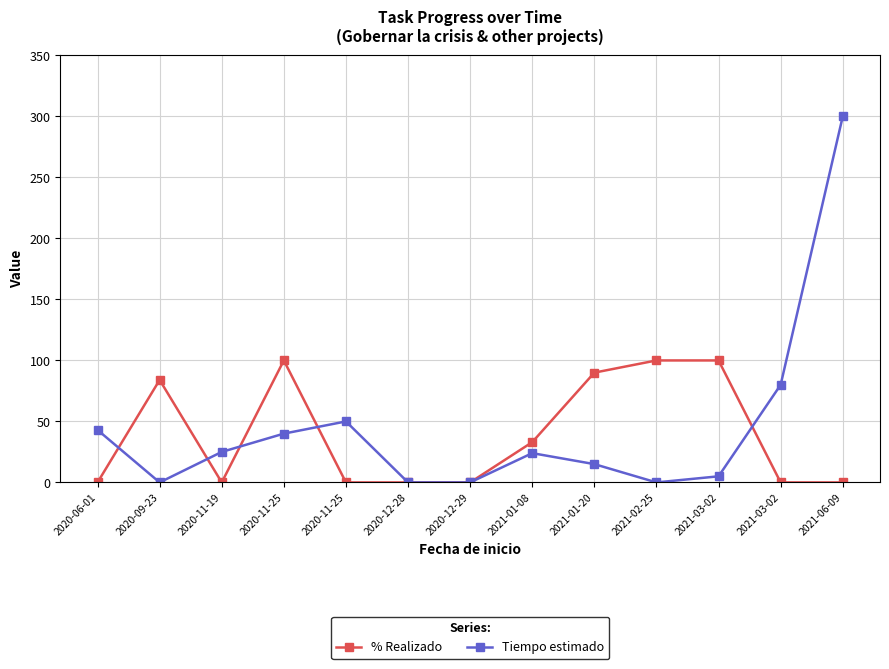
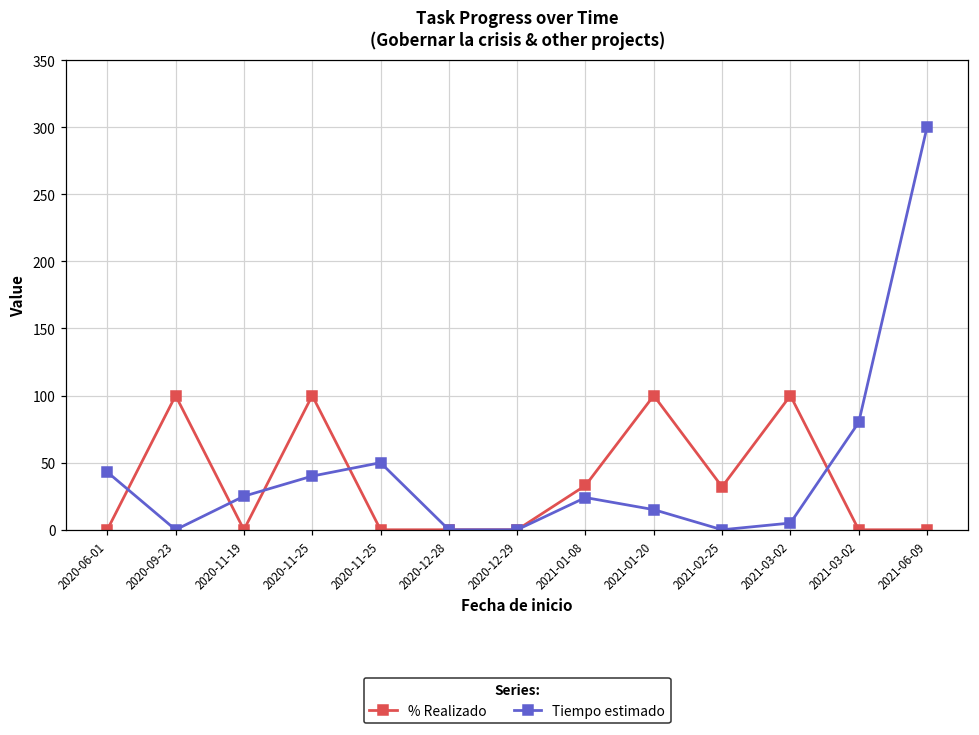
  {
    "% Realizado": {
      "2020-06-01": 0,
-     "2020-09-23": 84,
+     "2020-09-23": 100,
      "2020-11-19": 0,
      "2021-01-08": 33,
-     "2021-01-20": 90,
-     "2021-02-25": 100,
+     "2021-01-20": 100,
+     "2021-02-25": 32,
      "2021-06-09": 0
    },
    "Tiempo estimado": {
      "2020-06-01": 43,
      "2020-09-23": 0,
      "2020-11-19": 25,
      "2021-01-08": 24,
      "2021-01-20": 15,
      "2021-02-25": 0,
      "2021-06-09": 300
    }
  }
